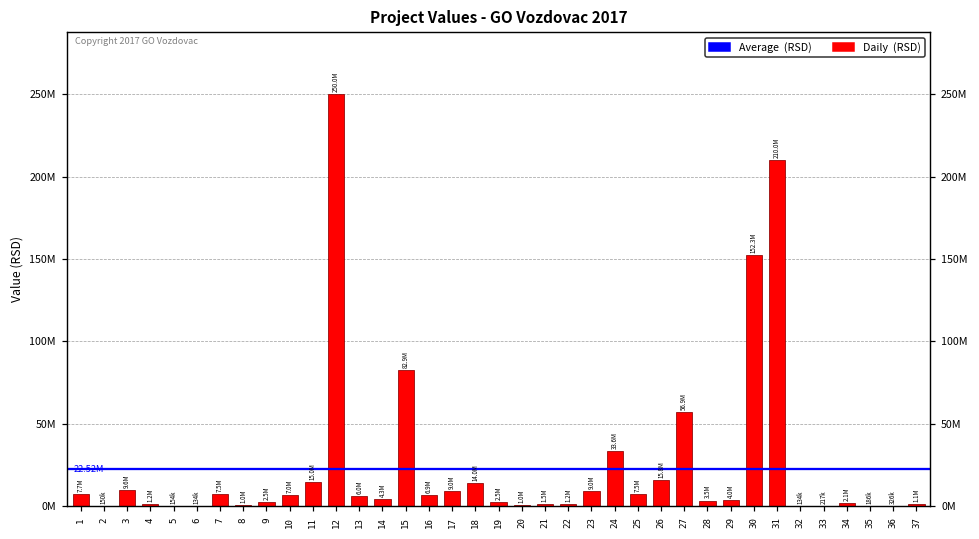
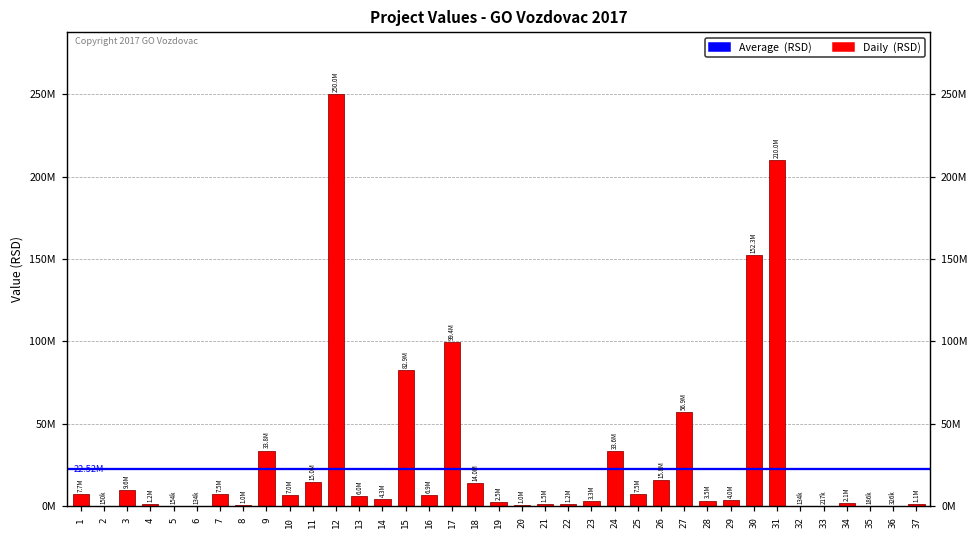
  {
    "1": "7.7M",
    "2": "150k",
    "3": "9.6M",
    "4": "1.2M",
    "5": "154k",
    "6": "134k",
    "7": "7.5M",
    "8": "1.0M",
-   "9": "2.5M",
+   "9": "33.8M",
    "10": "7.0M",
    "11": "15.0M",
    "12": "250.0M",
    "13": "6.0M",
    "14": "4.3M",
    "15": "82.9M",
    "16": "6.9M",
-   "17": "9.0M",
+   "17": "99.4M",
    "18": "14.0M",
    "19": "2.5M",
    "20": "1.0M",
    "21": "1.5M",
    "22": "1.2M",
-   "23": "9.0M",
+   "23": "3.3M",
    "24": "33.6M",
    "25": "7.5M",
    "26": "15.8M",
    "27": "56.9M",
    "28": "3.5M",
    "29": "4.0M",
    "30": "152.3M",
    "31": "210.0M",
    "32": "134k",
    "33": "217k",
    "34": "2.1M",
    "35": "186k",
    "36": "326k",
    "37": "1.1M"
  }
